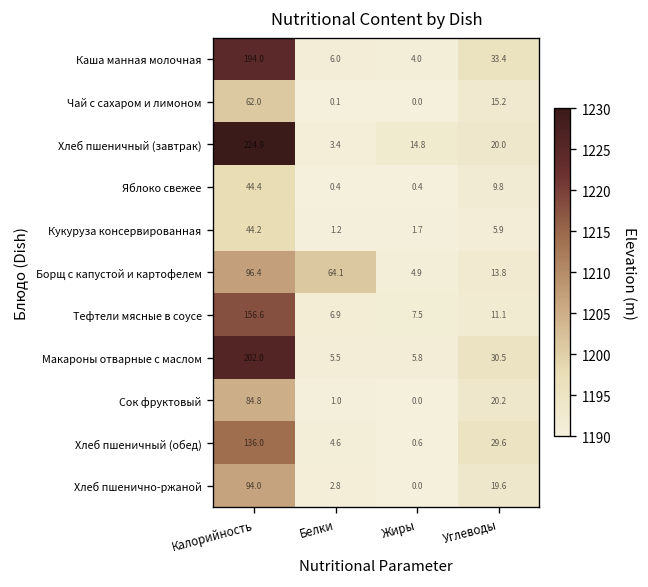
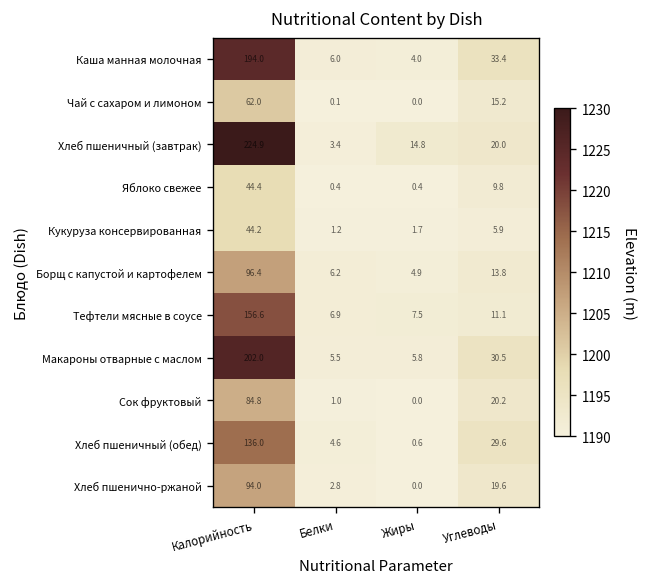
  {
    "Каша манная молочная": {
      "Калорийность": 194.0,
      "Белки": 6.0,
      "Жиры": 4.0,
      "Углеводы": 33.4
    },
    "Чай с сахаром и лимоном": {
      "Калорийность": 62.0,
      "Белки": 0.1,
      "Жиры": 0.0,
      "Углеводы": 15.2
    },
    "Хлеб пшеничный (завтрак)": {
      "Белки": 3.4,
      "Жиры": 14.8,
      "Углеводы": 20.0
    },
    "Яблоко свежее": {
      "Калорийность": 44.4,
      "Белки": 0.4,
      "Жиры": 0.4,
      "Углеводы": 9.8
    },
    "Кукуруза консервированная": {
      "Калорийность": 44.2,
      "Белки": 1.2,
      "Жиры": 1.7,
      "Углеводы": 5.9
    },
    "Борщ с капустой и картофелем": {
      "Калорийность": 96.4,
-     "Белки": 64.1,
+     "Белки": 6.2,
      "Жиры": 4.9,
      "Углеводы": 13.8
    },
    "Тефтели мясные в соусе": {
      "Калорийность": 156.6,
      "Белки": 6.9,
      "Жиры": 7.5,
      "Углеводы": 11.1
    },
    "Макароны отварные с маслом": {
      "Белки": 5.5,
      "Жиры": 5.8,
      "Углеводы": 30.5
    },
    "Сок фруктовый": {
      "Калорийность": 84.8,
      "Белки": 1.0,
      "Жиры": 0.0,
      "Углеводы": 20.2
    },
    "Хлеб пшеничный (обед)": {
      "Калорийность": 136.0,
      "Белки": 4.6,
      "Жиры": 0.6,
      "Углеводы": 29.6
    },
    "Хлеб пшенично-ржаной": {
      "Калорийность": 94.0,
      "Белки": 2.8,
      "Жиры": 0.0,
      "Углеводы": 19.6
    }
  }
